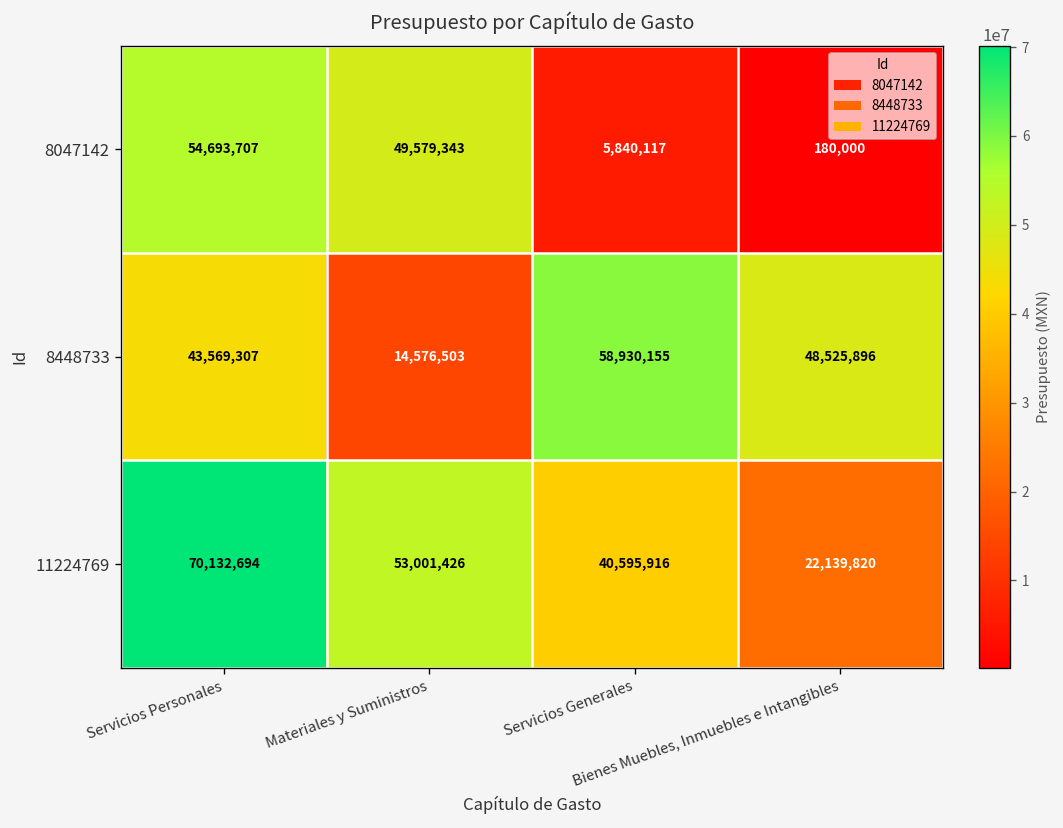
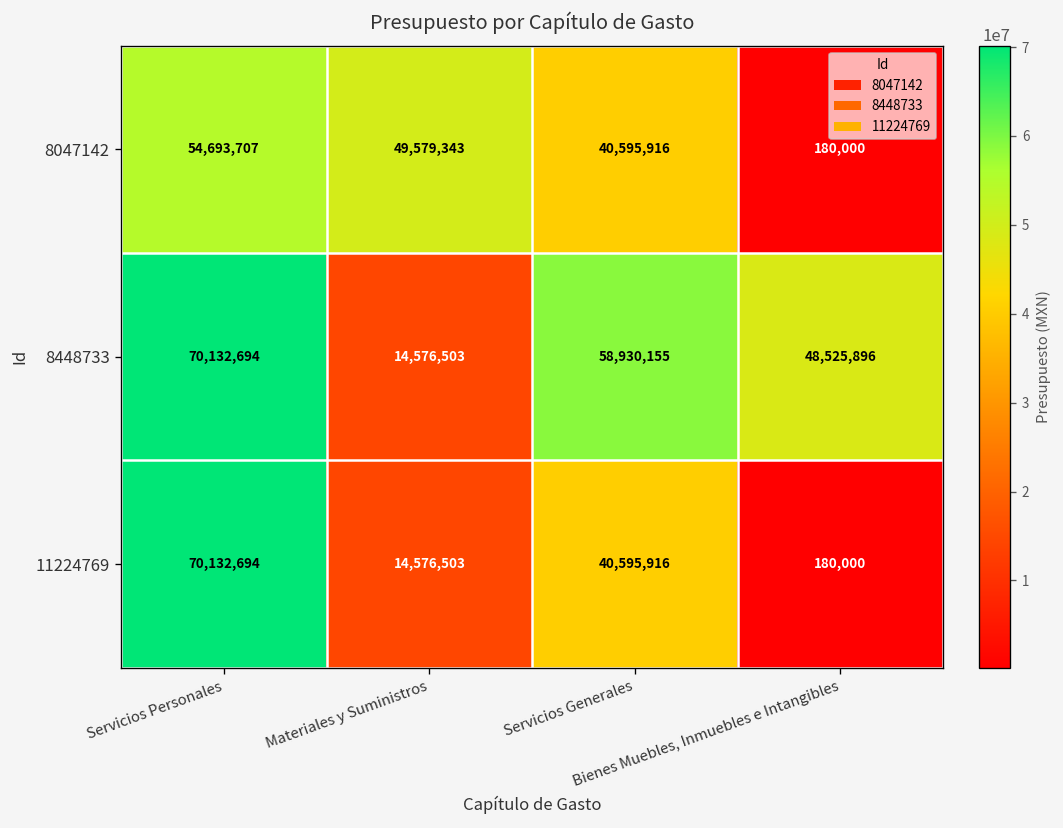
  {
    "8047142": {
      "Servicios Personales": "54,693,707",
      "Materiales y Suministros": "49,579,343",
-     "Servicios Generales": "5,840,117",
+     "Servicios Generales": "40,595,916",
      "Bienes Muebles, Inmuebles e Intangibles": "180,000"
    },
    "8448733": {
-     "Servicios Personales": "43,569,307",
+     "Servicios Personales": "70,132,694",
      "Materiales y Suministros": "14,576,503",
      "Servicios Generales": "58,930,155",
      "Bienes Muebles, Inmuebles e Intangibles": "48,525,896"
    },
    "11224769": {
      "Servicios Personales": "70,132,694",
-     "Materiales y Suministros": "53,001,426",
+     "Materiales y Suministros": "14,576,503",
      "Servicios Generales": "40,595,916",
-     "Bienes Muebles, Inmuebles e Intangibles": "22,139,820"
+     "Bienes Muebles, Inmuebles e Intangibles": "180,000"
    }
  }
